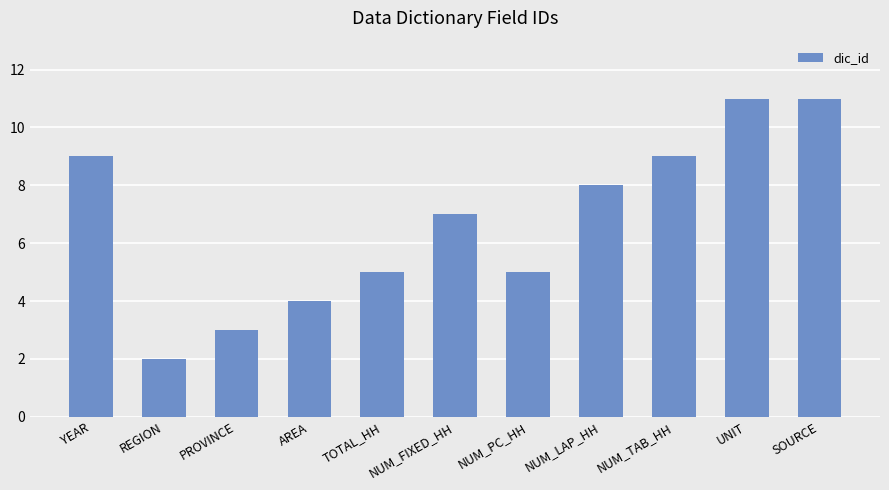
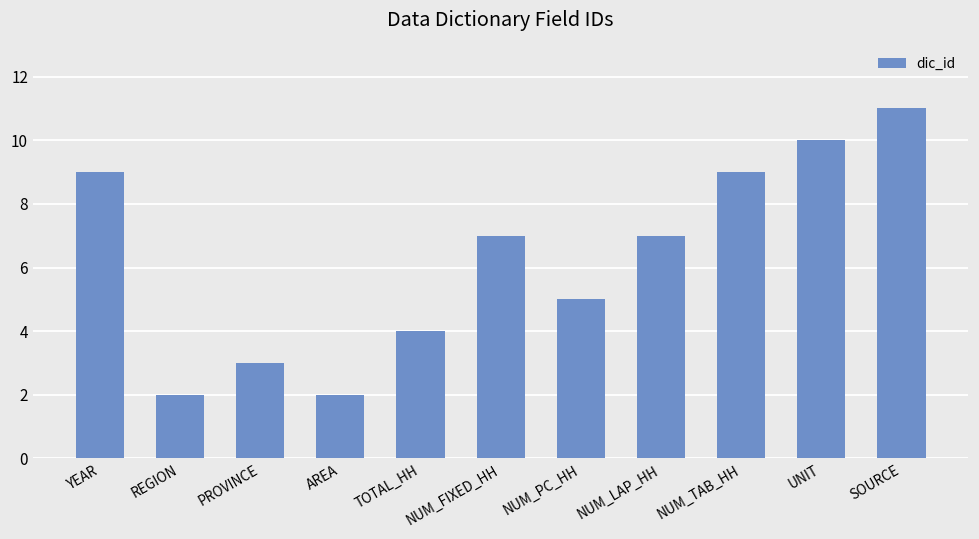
  {
    "YEAR": 9,
    "REGION": 2,
    "PROVINCE": 3,
-   "AREA": 4,
-   "TOTAL_HH": 5,
+   "AREA": 2,
+   "TOTAL_HH": 4,
    "NUM_FIXED_HH": 7,
    "NUM_PC_HH": 5,
-   "NUM_LAP_HH": 8,
+   "NUM_LAP_HH": 7,
    "NUM_TAB_HH": 9,
-   "UNIT": 11,
+   "UNIT": 10,
    "SOURCE": 11
  }
